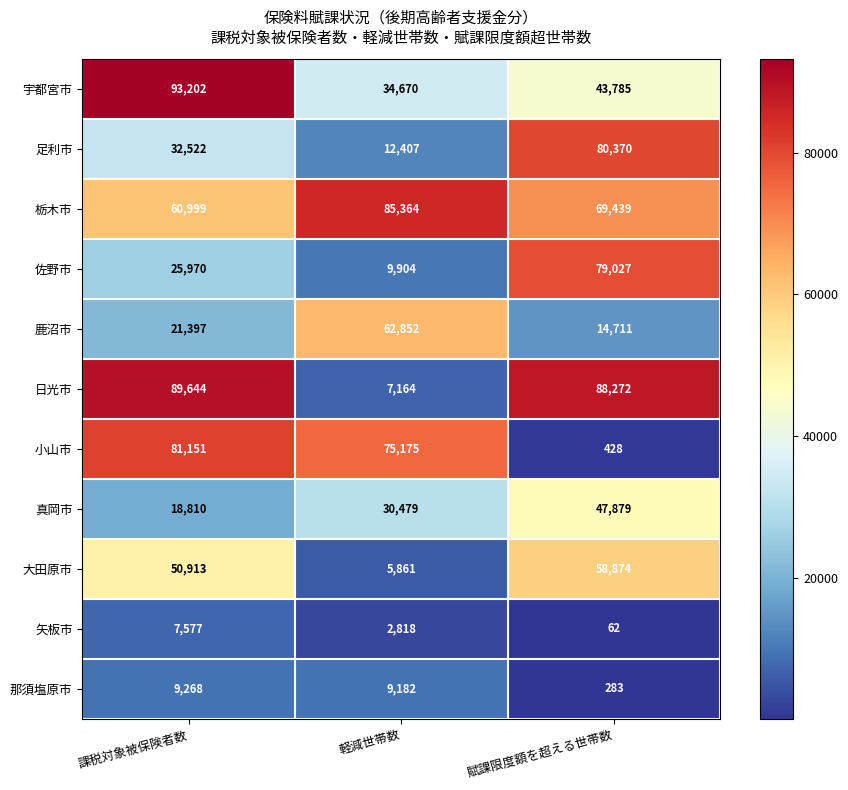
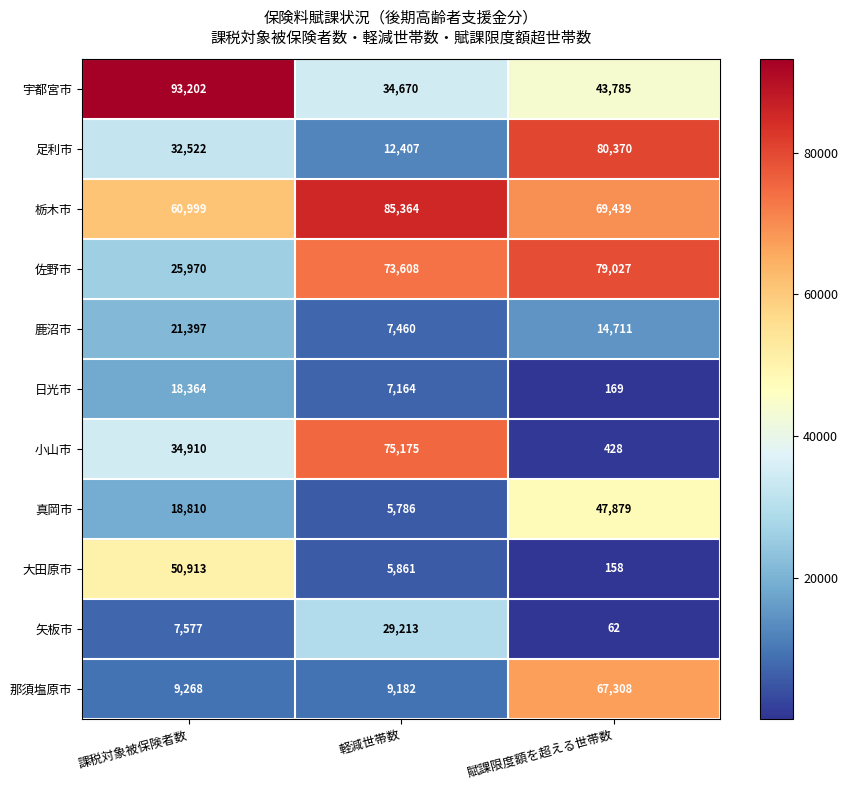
  {
    "宇都宮市": {
      "課税対象被保険者数": "93,202",
      "軽減世帯数": "34,670",
      "賦課限度額を超える世帯数": "43,785"
    },
    "足利市": {
      "課税対象被保険者数": "32,522",
      "軽減世帯数": "12,407",
      "賦課限度額を超える世帯数": "80,370"
    },
    "栃木市": {
      "課税対象被保険者数": "60,999",
      "軽減世帯数": "85,364",
      "賦課限度額を超える世帯数": "69,439"
    },
    "佐野市": {
      "課税対象被保険者数": "25,970",
-     "軽減世帯数": "9,904",
+     "軽減世帯数": "73,608",
      "賦課限度額を超える世帯数": "79,027"
    },
    "鹿沼市": {
      "課税対象被保険者数": "21,397",
-     "軽減世帯数": "62,852",
+     "軽減世帯数": "7,460",
      "賦課限度額を超える世帯数": "14,711"
    },
    "日光市": {
-     "課税対象被保険者数": "89,644",
+     "課税対象被保険者数": "18,364",
      "軽減世帯数": "7,164",
-     "賦課限度額を超える世帯数": "88,272"
+     "賦課限度額を超える世帯数": "169"
    },
    "小山市": {
-     "課税対象被保険者数": "81,151",
+     "課税対象被保険者数": "34,910",
      "軽減世帯数": "75,175",
      "賦課限度額を超える世帯数": "428"
    },
    "真岡市": {
      "課税対象被保険者数": "18,810",
-     "軽減世帯数": "30,479",
+     "軽減世帯数": "5,786",
      "賦課限度額を超える世帯数": "47,879"
    },
    "大田原市": {
      "課税対象被保険者数": "50,913",
      "軽減世帯数": "5,861",
-     "賦課限度額を超える世帯数": "58,874"
+     "賦課限度額を超える世帯数": "158"
    },
    "矢板市": {
      "課税対象被保険者数": "7,577",
-     "軽減世帯数": "2,818",
+     "軽減世帯数": "29,213",
      "賦課限度額を超える世帯数": "62"
    },
    "那須塩原市": {
      "課税対象被保険者数": "9,268",
      "軽減世帯数": "9,182",
-     "賦課限度額を超える世帯数": "283"
+     "賦課限度額を超える世帯数": "67,308"
    }
  }
